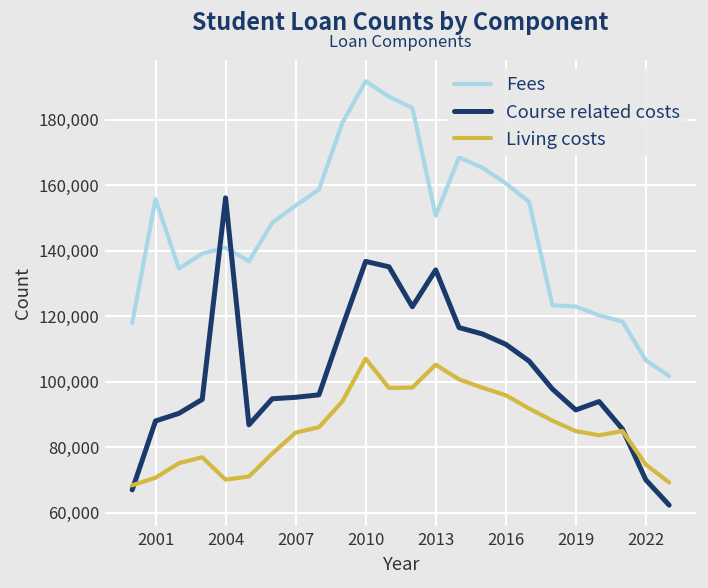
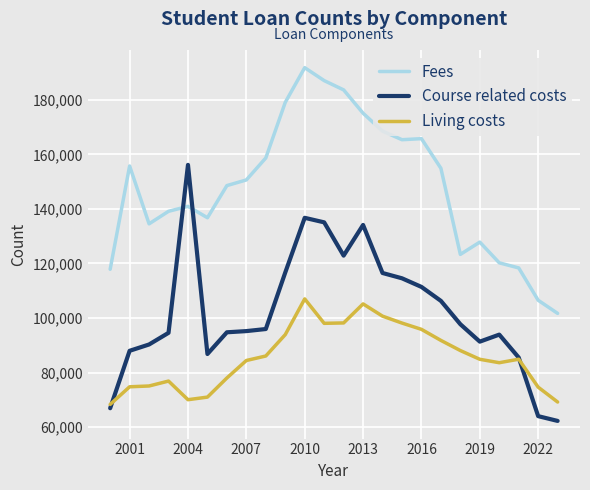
  {
    "Fees": {
      "2001": "156,000",
      "2004": "141,000",
-     "2007": "154,000",
+     "2007": "151,000",
      "2010": "192,000",
-     "2013": "151,000",
-     "2016": "161,000",
-     "2019": "123,000",
+     "2013": "175,000",
+     "2016": "166,000",
+     "2019": "128,000",
      "2022": "107,000"
    },
    "Course related costs": {
      "2001": "88,000",
      "2004": "156,000",
      "2007": "95,000",
      "2010": "137,000",
      "2013": "134,000",
      "2016": "111,000",
      "2019": "91,000",
-     "2022": "70,000"
+     "2022": "64,000"
    },
    "Living costs": {
-     "2001": "71,000",
+     "2001": "75,000",
      "2004": "70,000",
      "2007": "84,000",
      "2010": "107,000",
      "2013": "105,000",
      "2016": "96,000",
      "2019": "85,000",
      "2022": "75,000"
    }
  }
